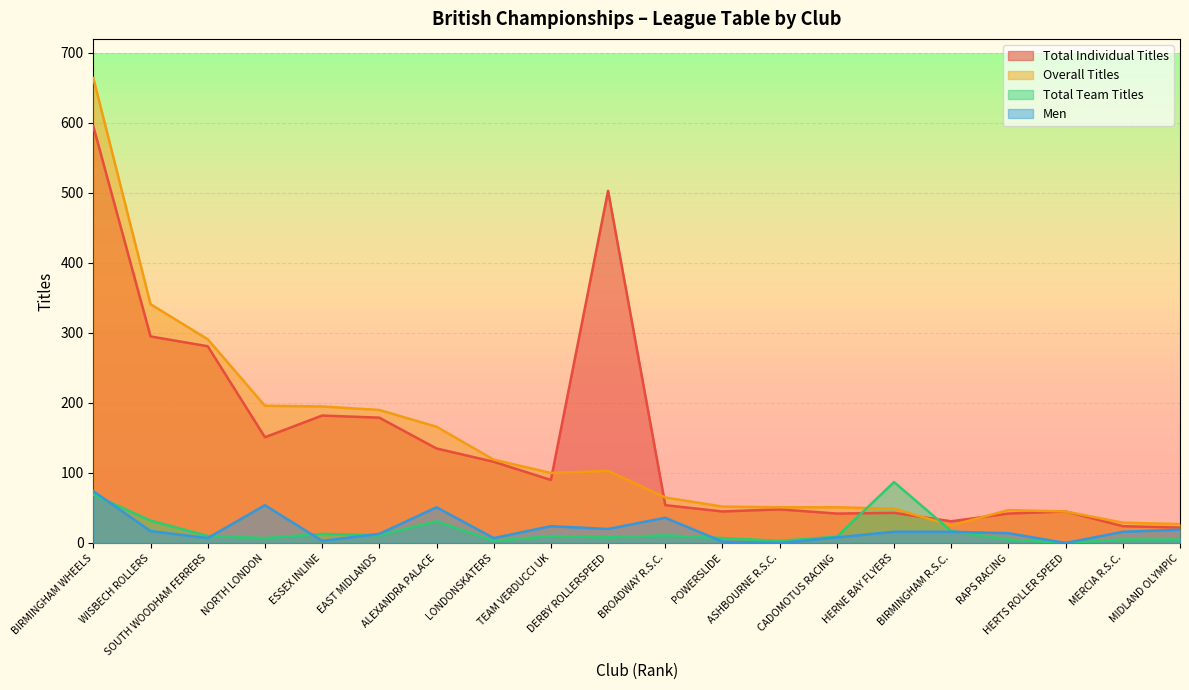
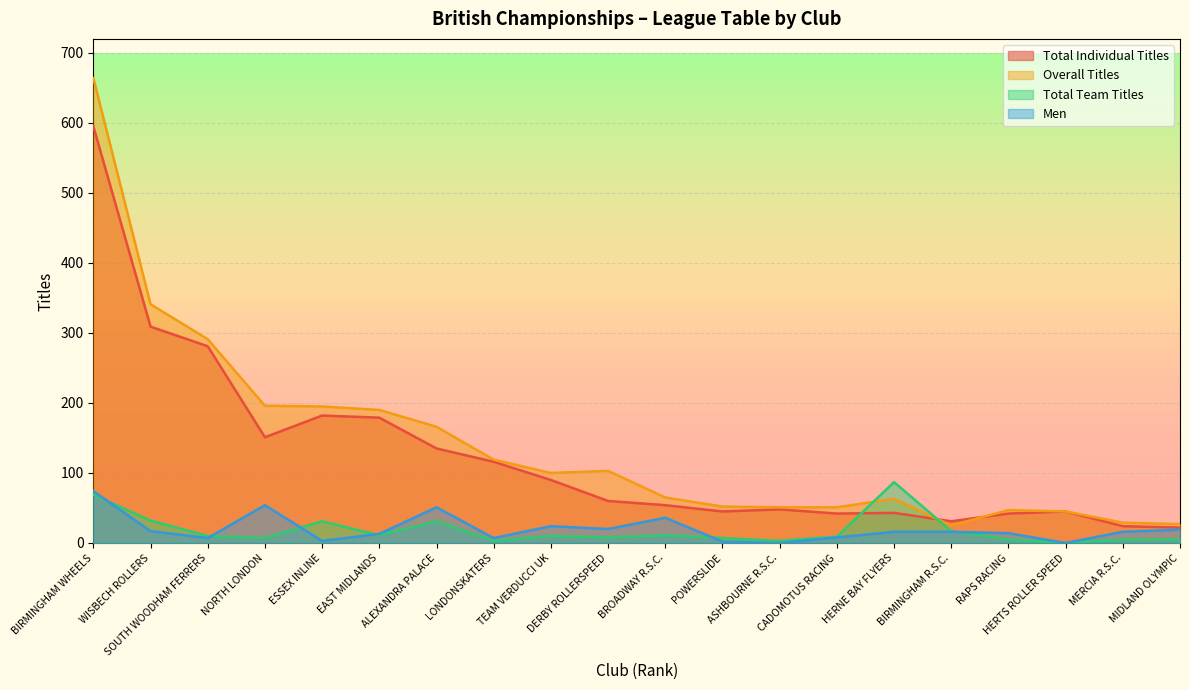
  {
    "Total Individual Titles": {
      "BIRMINGHAM WHEELS": 600,
-     "WISBECH ROLLERS": 300,
+     "WISBECH ROLLERS": 310,
      "SOUTH WOODHAM FERRERS": 280,
      "NORTH LONDON": 150,
      "ESSEX INLINE": 180,
      "EAST MIDLANDS": 180,
      "ALEXANDRA PALACE": 140,
      "TEAM VERDUCCI UK": 90,
-     "DERBY ROLLERSPEED": 500,
+     "DERBY ROLLERSPEED": 60,
      "BROADWAY R.S.C.": 50,
      "POWERSLIDE": 50,
      "CADOMOTUS RACING": 40,
      "HERNE BAY FLYERS": 40,
      "BIRMINGHAM R.S.C.": 30,
      "RAPS RACING": 40,
      "MERCIA R.S.C.": 20
    },
    "Overall Titles": {
      "BIRMINGHAM WHEELS": 660,
      "WISBECH ROLLERS": 340,
      "SOUTH WOODHAM FERRERS": 290,
      "NORTH LONDON": 200,
      "ESSEX INLINE": 200,
      "EAST MIDLANDS": 190,
      "ALEXANDRA PALACE": 170,
      "TEAM VERDUCCI UK": 100,
      "DERBY ROLLERSPEED": 100,
      "BROADWAY R.S.C.": 70,
      "POWERSLIDE": 50,
      "CADOMOTUS RACING": 50,
-     "HERNE BAY FLYERS": 50,
+     "HERNE BAY FLYERS": 60,
      "BIRMINGHAM R.S.C.": 30,
      "RAPS RACING": 50,
      "MERCIA R.S.C.": 30,
      "MIDLAND OLYMPIC": 30
    },
    "Total Team Titles": {
      "BIRMINGHAM WHEELS": 70,
      "WISBECH ROLLERS": 30,
      "NORTH LONDON": 10,
-     "ESSEX INLINE": 10,
+     "ESSEX INLINE": 30,
      "ALEXANDRA PALACE": 30,
      "LONDONSKATERS": 0,
      "TEAM VERDUCCI UK": 10,
      "DERBY ROLLERSPEED": 10,
      "BROADWAY R.S.C.": 10,
      "POWERSLIDE": 10,
      "HERNE BAY FLYERS": 90,
      "RAPS RACING": 10,
      "MERCIA R.S.C.": 10,
      "MIDLAND OLYMPIC": 10
    },
    "Men": {
      "BIRMINGHAM WHEELS": 70,
      "WISBECH ROLLERS": 20,
      "NORTH LONDON": 50,
      "ESSEX INLINE": 0,
      "ALEXANDRA PALACE": 50,
      "LONDONSKATERS": 10,
      "TEAM VERDUCCI UK": 20,
      "DERBY ROLLERSPEED": 20,
      "BROADWAY R.S.C.": 40,
      "POWERSLIDE": 0,
      "HERNE BAY FLYERS": 20,
      "RAPS RACING": 10,
      "MERCIA R.S.C.": 20
    }
  }
